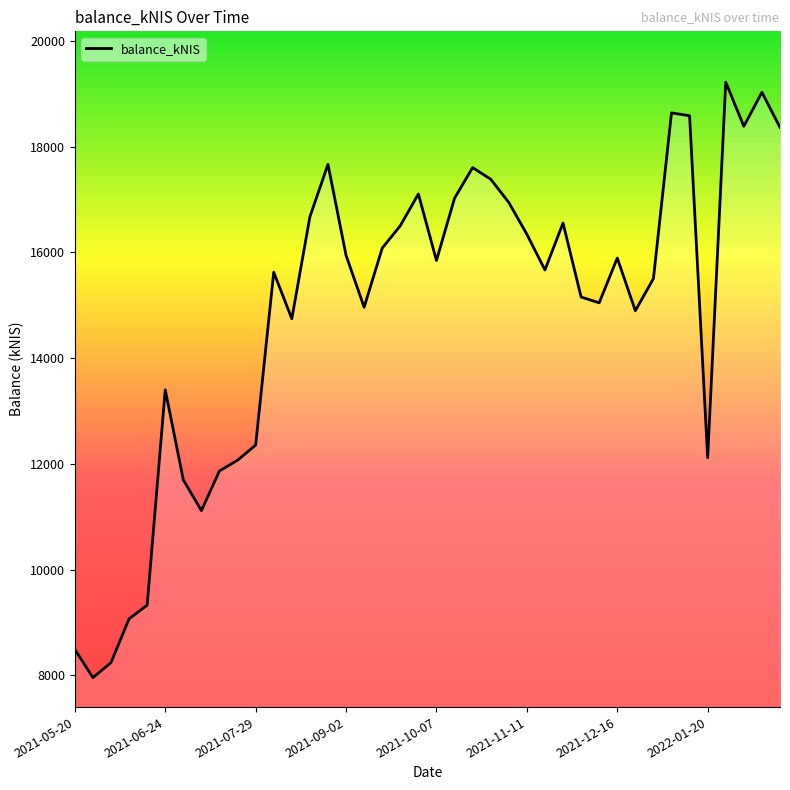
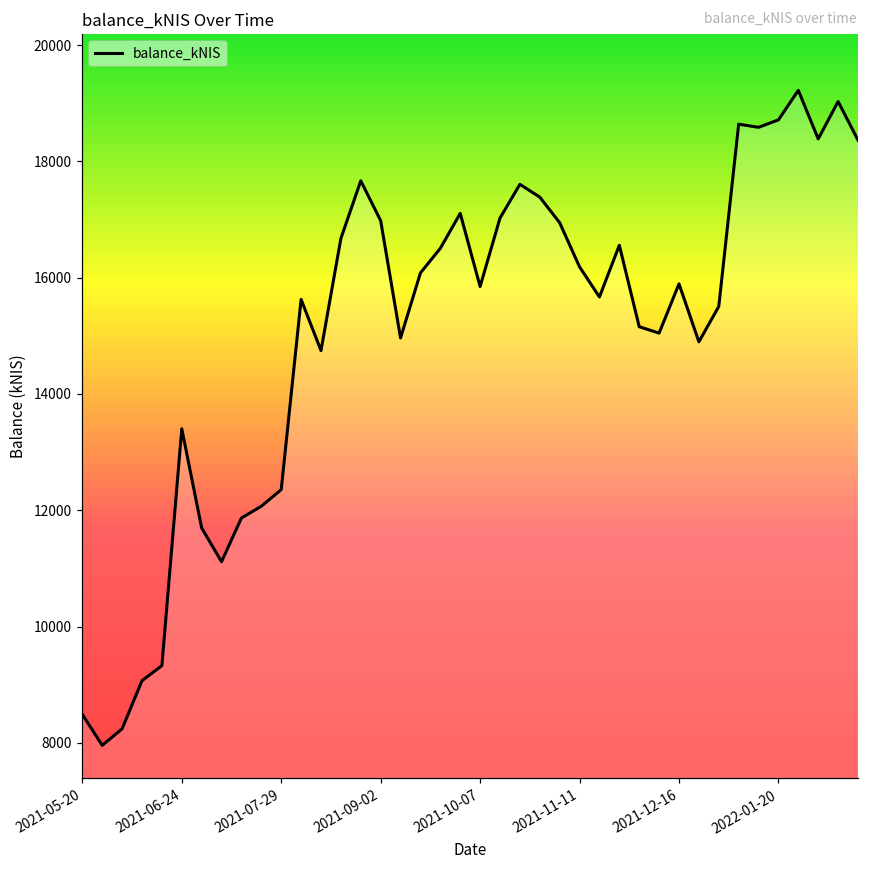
  {
    "2021-05-20": 8500,
    "2021-06-24": 13400,
    "2021-07-29": 12400,
-   "2021-09-02": 15900,
+   "2021-09-02": 17000,
    "2021-10-07": 15800,
-   "2021-11-11": 16300,
+   "2021-11-11": 16200,
    "2021-12-16": 15900,
-   "2022-01-20": 12100
+   "2022-01-20": 18700
  }
